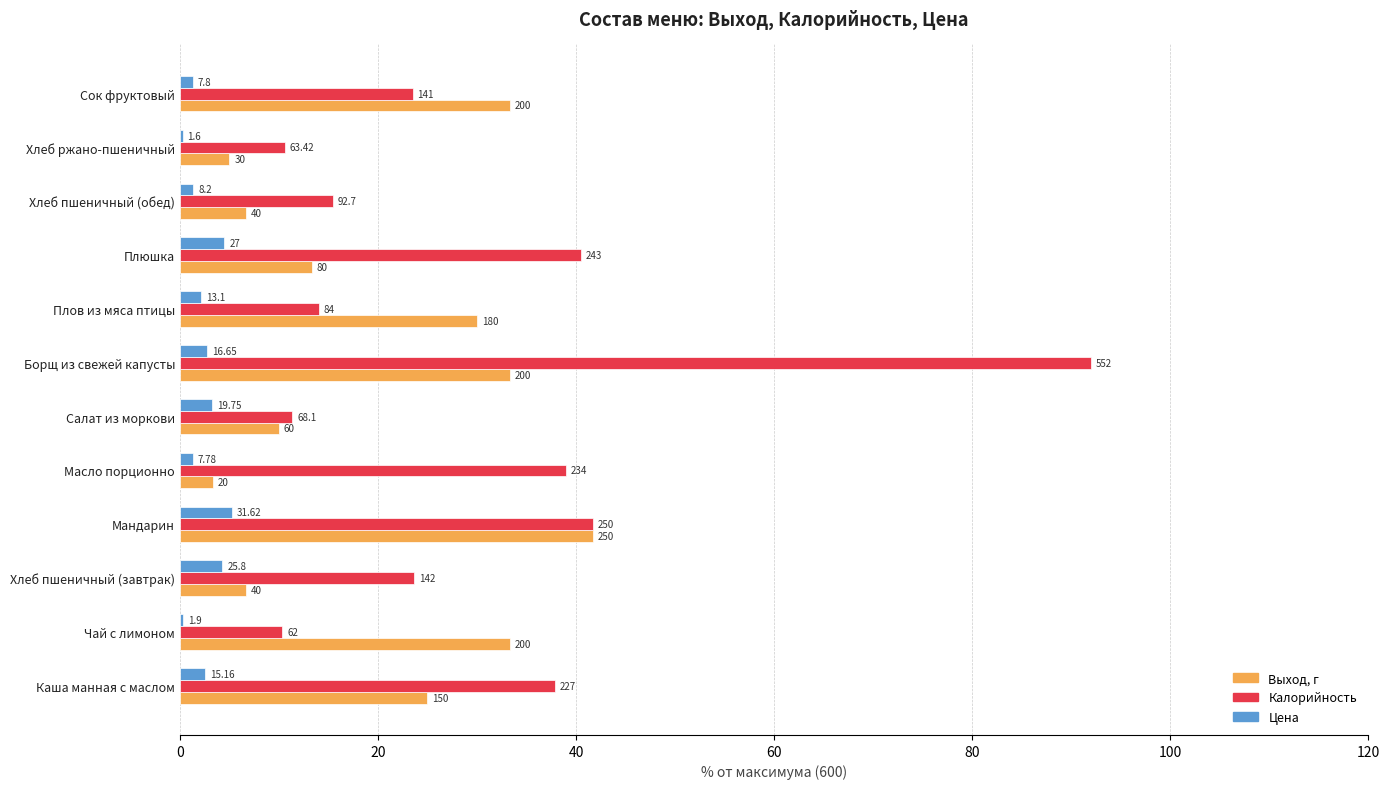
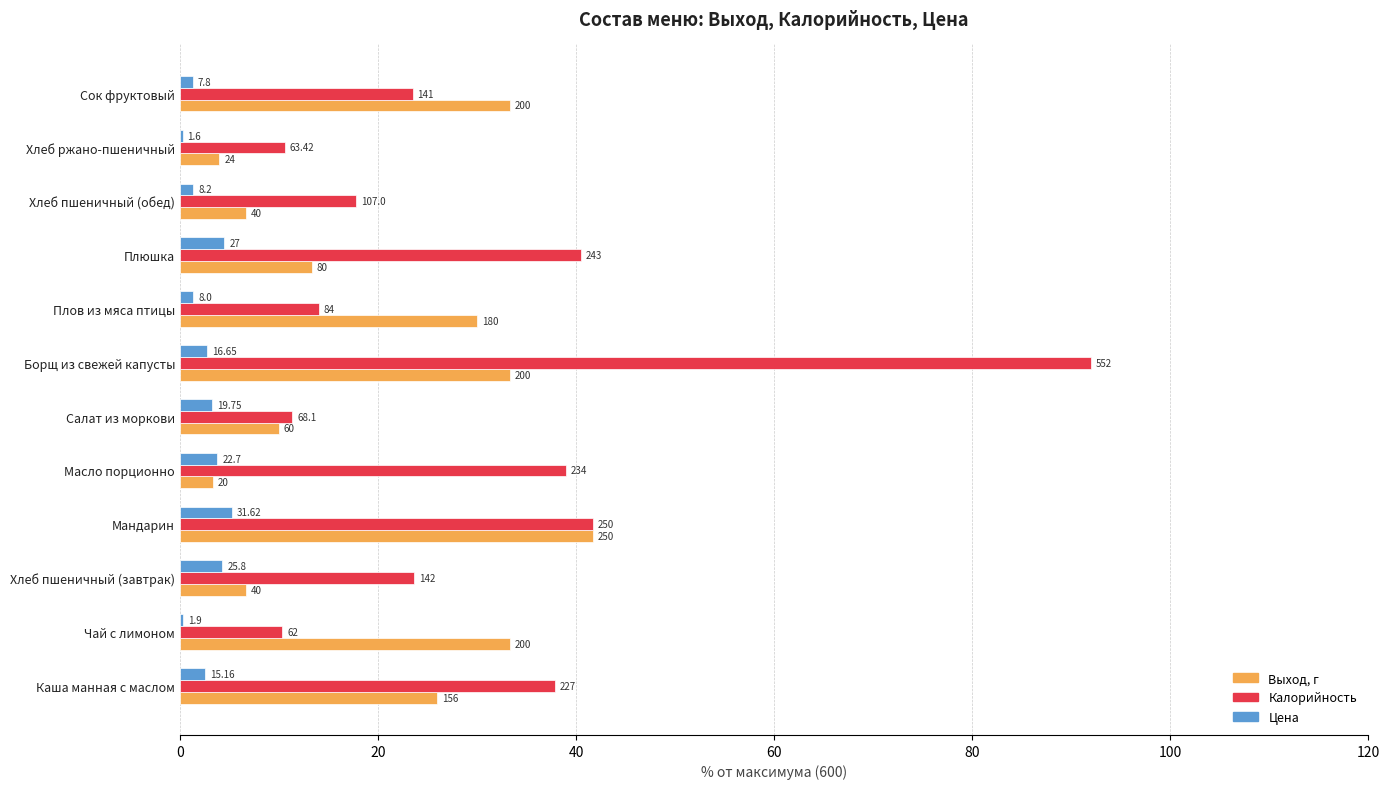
  {
    "Выход, г": {
-     "Хлеб ржано-пшеничный": 30,
-     "Каша манная с маслом": 150
+     "Хлеб ржано-пшеничный": 24,
+     "Каша манная с маслом": 156
    },
    "Калорийность": {
-     "Хлеб пшеничный (обед)": 92.7
+     "Хлеб пшеничный (обед)": 107.0
    },
    "Цена": {
-     "Плов из мяса птицы": 13.1,
-     "Масло порционно": 7.78
+     "Плов из мяса птицы": 8.0,
+     "Масло порционно": 22.7
    }
  }
